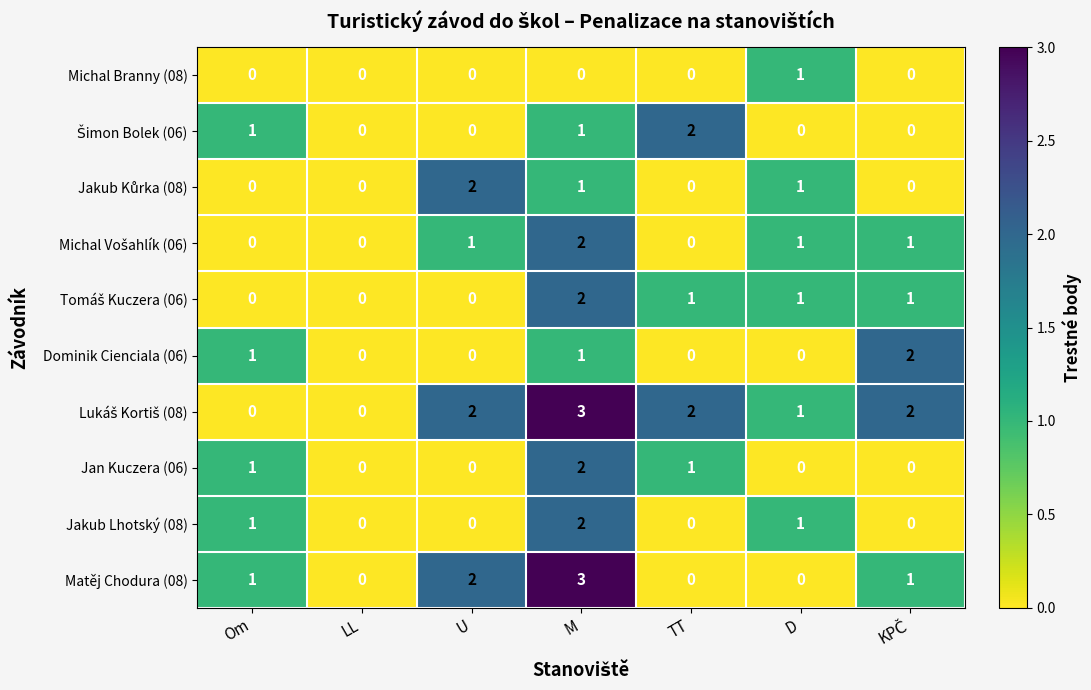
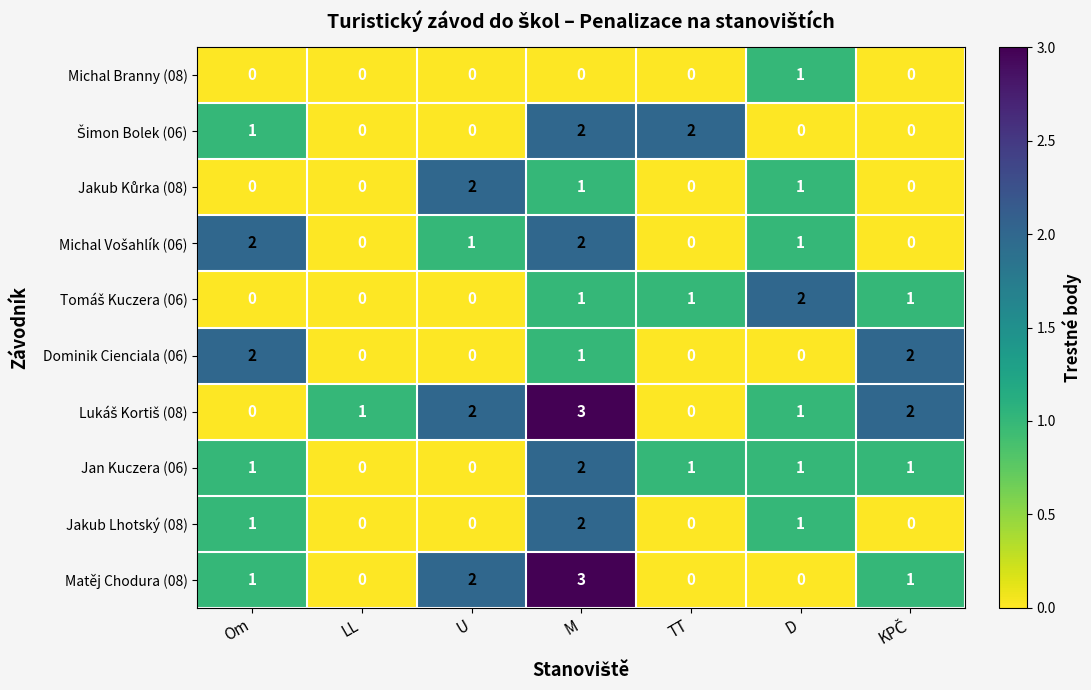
  {
    "Michal Branny (08)": {
      "Om": 0,
      "LL": 0,
      "U": 0,
      "M": 0,
      "TT": 0,
      "D": 1,
      "KPČ": 0
    },
    "Šimon Bolek (06)": {
      "Om": 1,
      "LL": 0,
      "U": 0,
-     "M": 1,
+     "M": 2,
      "TT": 2,
      "D": 0,
      "KPČ": 0
    },
    "Jakub Kůrka (08)": {
      "Om": 0,
      "LL": 0,
      "U": 2,
      "M": 1,
      "TT": 0,
      "D": 1,
      "KPČ": 0
    },
    "Michal Vošahlík (06)": {
-     "Om": 0,
+     "Om": 2,
      "LL": 0,
      "U": 1,
      "M": 2,
      "TT": 0,
      "D": 1,
-     "KPČ": 1
+     "KPČ": 0
    },
    "Tomáš Kuczera (06)": {
      "Om": 0,
      "LL": 0,
      "U": 0,
-     "M": 2,
+     "M": 1,
      "TT": 1,
-     "D": 1,
+     "D": 2,
      "KPČ": 1
    },
    "Dominik Cienciala (06)": {
-     "Om": 1,
+     "Om": 2,
      "LL": 0,
      "U": 0,
      "M": 1,
      "TT": 0,
      "D": 0,
      "KPČ": 2
    },
    "Lukáš Kortiš (08)": {
      "Om": 0,
-     "LL": 0,
+     "LL": 1,
      "U": 2,
      "M": 3,
-     "TT": 2,
+     "TT": 0,
      "D": 1,
      "KPČ": 2
    },
    "Jan Kuczera (06)": {
      "Om": 1,
      "LL": 0,
      "U": 0,
      "M": 2,
      "TT": 1,
-     "D": 0,
-     "KPČ": 0
+     "D": 1,
+     "KPČ": 1
    },
    "Jakub Lhotský (08)": {
      "Om": 1,
      "LL": 0,
      "U": 0,
      "M": 2,
      "TT": 0,
      "D": 1,
      "KPČ": 0
    },
    "Matěj Chodura (08)": {
      "Om": 1,
      "LL": 0,
      "U": 2,
      "M": 3,
      "TT": 0,
      "D": 0,
      "KPČ": 1
    }
  }
